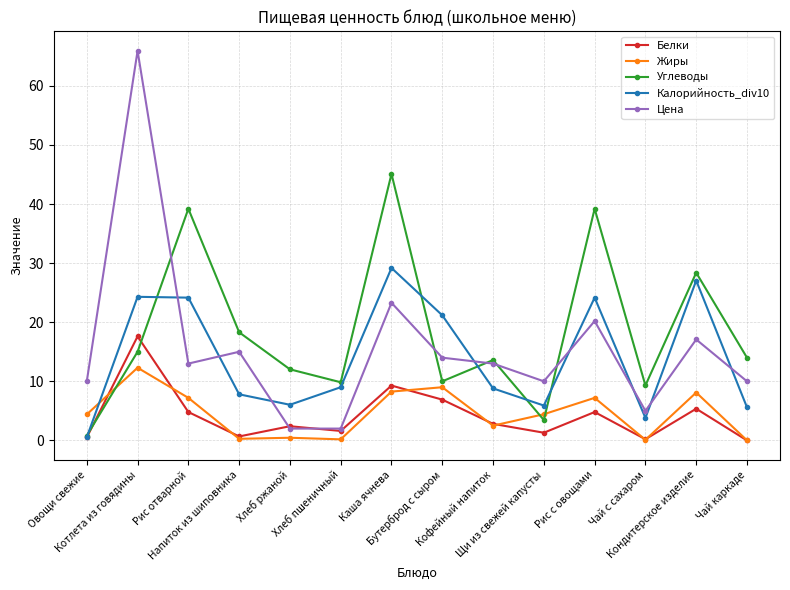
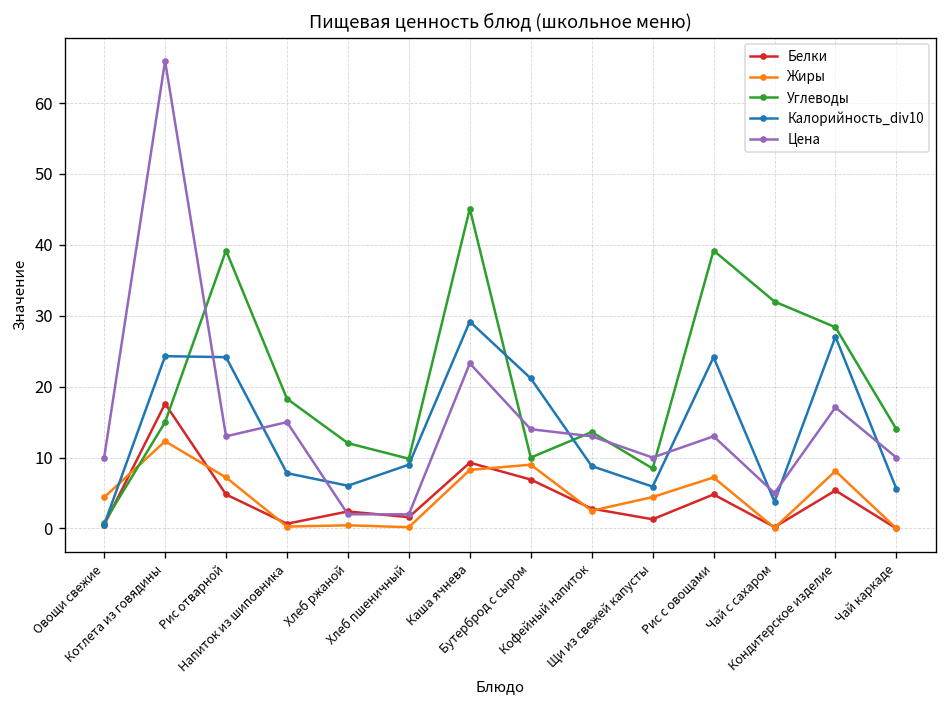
  {
    "Белки": {
      "Котлета из говядины": 18,
      "Рис отварной": 5,
      "Каша ячнева": 9,
      "Бутерброд с сыром": 7,
      "Щи из свежей капусты": 1,
      "Рис с овощами": 5,
      "Кондитерское изделие": 5
    },
    "Жиры": {
      "Овощи свежие": 4,
      "Котлета из говядины": 12,
      "Рис отварной": 7,
      "Хлеб ржаной": 0,
      "Хлеб пшеничный": 0,
      "Каша ячнева": 8,
      "Бутерброд с сыром": 9,
      "Щи из свежей капусты": 4,
      "Рис с овощами": 7,
      "Кондитерское изделие": 8
    },
    "Углеводы": {
      "Котлета из говядины": 15,
      "Рис отварной": 39,
      "Напиток из шиповника": 18,
      "Хлеб ржаной": 12,
      "Хлеб пшеничный": 10,
      "Каша ячнева": 45,
      "Бутерброд с сыром": 10,
      "Кофейный напиток": 14,
-     "Щи из свежей капусты": 3,
+     "Щи из свежей капусты": 8,
      "Рис с овощами": 39,
-     "Чай с сахаром": 9,
+     "Чай с сахаром": 32,
      "Кондитерское изделие": 28,
      "Чай каркаде": 14
    },
    "Калорийность_div10": {
      "Котлета из говядины": 24,
      "Рис отварной": 24,
      "Напиток из шиповника": 8,
      "Хлеб ржаной": 6,
      "Хлеб пшеничный": 9,
      "Каша ячнева": 29,
      "Бутерброд с сыром": 21,
      "Кофейный напиток": 9,
      "Щи из свежей капусты": 6,
      "Рис с овощами": 24,
      "Чай с сахаром": 4,
      "Кондитерское изделие": 27,
      "Чай каркаде": 6
    },
    "Цена": {
      "Овощи свежие": 10,
      "Котлета из говядины": 66,
      "Рис отварной": 13,
      "Напиток из шиповника": 15,
      "Каша ячнева": 23,
      "Бутерброд с сыром": 14,
      "Кофейный напиток": 13,
      "Щи из свежей капусты": 10,
-     "Рис с овощами": 20,
+     "Рис с овощами": 13,
      "Чай с сахаром": 5,
      "Кондитерское изделие": 17,
      "Чай каркаде": 10
    }
  }
